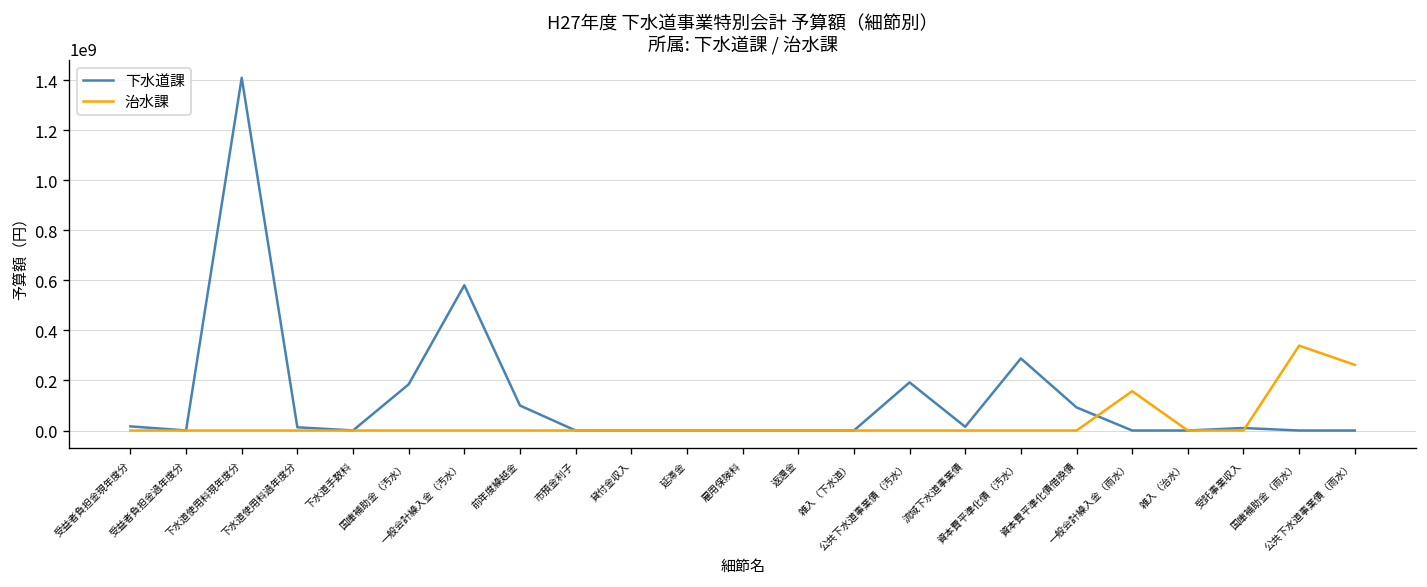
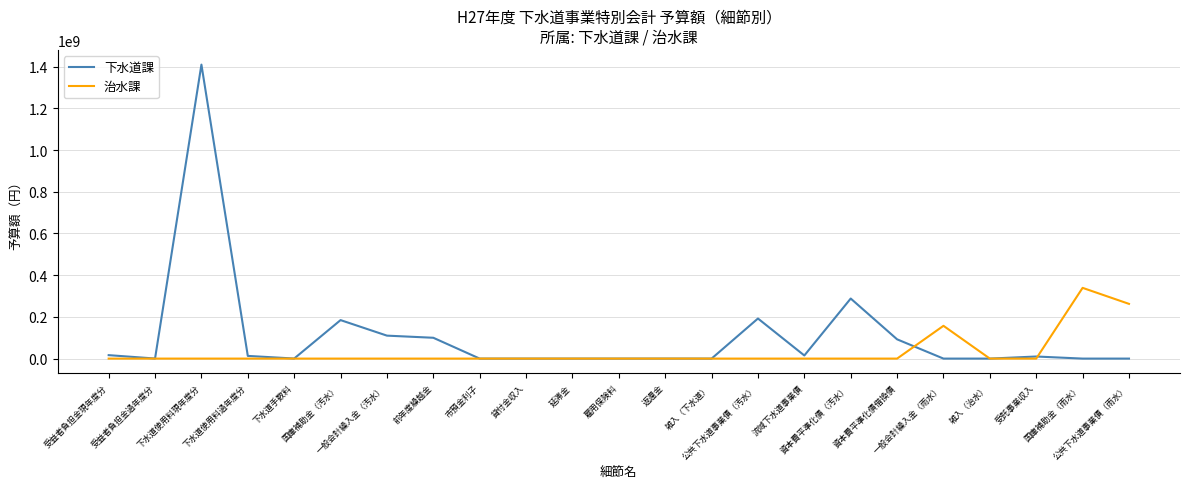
  {
    "下水道課": {
      "受益者負担金現年度分": 20000000,
      "下水道使用料現年度分": 1410000000,
      "下水道使用料過年度分": 10000000,
      "国庫補助金（汚水）": 180000000,
-     "一般会計繰入金（汚水）": 580000000,
+     "一般会計繰入金（汚水）": 110000000,
      "前年度繰越金": 100000000,
      "公共下水道事業債（汚水）": 190000000,
      "流域下水道事業債": 10000000,
      "資本費平準化債（汚水）": 290000000,
      "資本費平準化債借換債": 90000000,
      "一般会計繰入金（雨水）": 0,
      "国庫補助金（雨水）": 0,
      "公共下水道事業債（雨水）": 0
    },
    "治水課": {
      "受益者負担金現年度分": 0,
      "下水道使用料現年度分": 0,
      "下水道使用料過年度分": 0,
      "国庫補助金（汚水）": 0,
      "一般会計繰入金（汚水）": 0,
      "前年度繰越金": 0,
      "公共下水道事業債（汚水）": 0,
      "流域下水道事業債": 0,
      "資本費平準化債（汚水）": 0,
      "資本費平準化債借換債": 0,
      "一般会計繰入金（雨水）": 160000000,
      "国庫補助金（雨水）": 340000000,
      "公共下水道事業債（雨水）": 260000000
    }
  }
